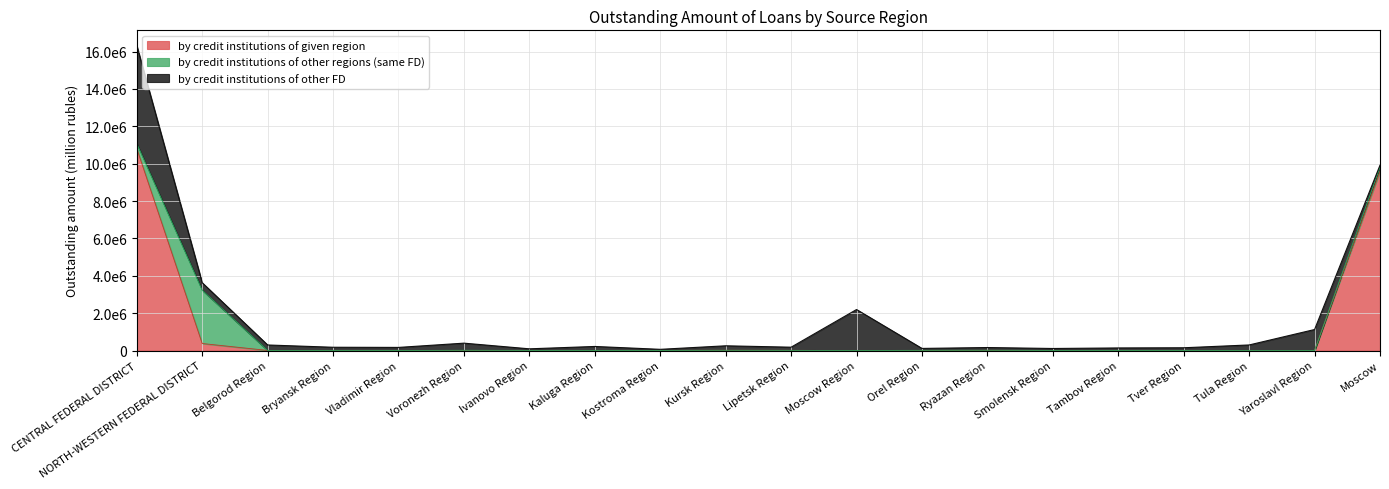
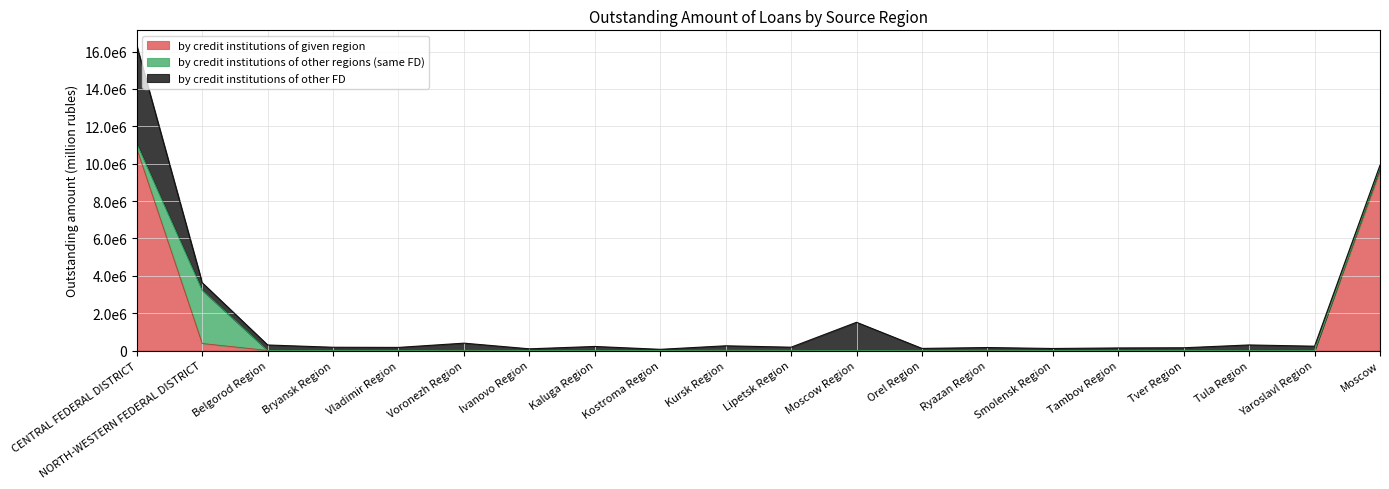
  {
    "by credit institutions of given region": {
      "CENTRAL FEDERAL DISTRICT": 10800000,
      "NORTH-WESTERN FEDERAL DISTRICT": 400000,
      "Moscow": 9600000
    },
    "by credit institutions of other regions (same FD)": {
      "CENTRAL FEDERAL DISTRICT": 300000,
      "NORTH-WESTERN FEDERAL DISTRICT": 2900000
    },
    "by credit institutions of other FD": {
      "CENTRAL FEDERAL DISTRICT": 5200000,
      "NORTH-WESTERN FEDERAL DISTRICT": 400000,
      "Belgorod Region": 300000,
      "Bryansk Region": 200000,
      "Vladimir Region": 200000,
      "Voronezh Region": 400000,
      "Kaluga Region": 200000,
      "Kursk Region": 200000,
      "Lipetsk Region": 200000,
-     "Moscow Region": 2200000,
+     "Moscow Region": 1500000,
      "Ryazan Region": 100000,
      "Tambov Region": 100000,
      "Tver Region": 100000,
      "Tula Region": 300000,
-     "Yaroslavl Region": 1100000
+     "Yaroslavl Region": 200000
    }
  }
